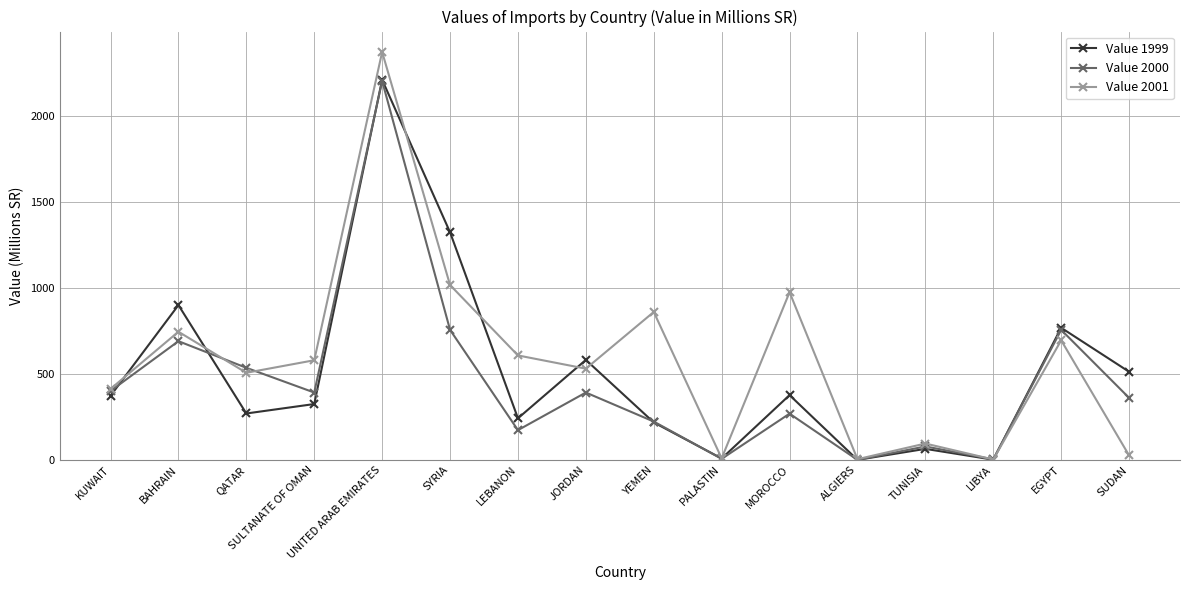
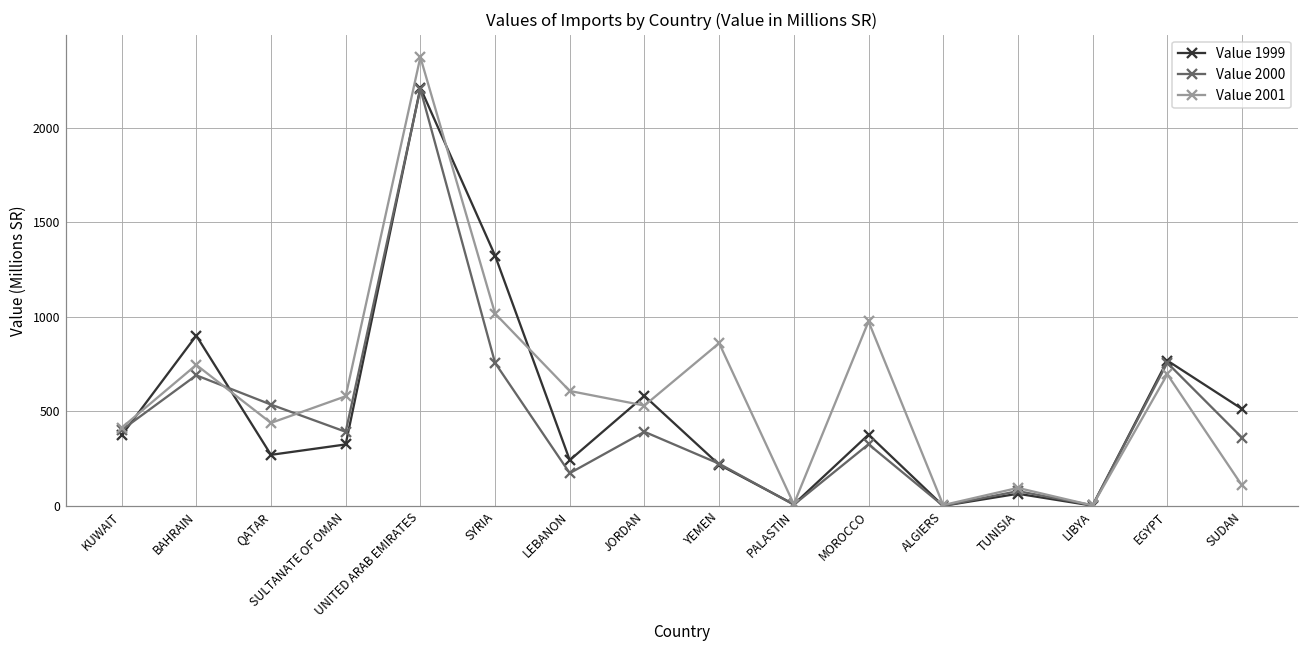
  {
    "Value 1999": {
      "KUWAIT": 370,
      "BAHRAIN": 900,
      "QATAR": 270,
      "SULTANATE OF OMAN": 330,
      "SYRIA": 1330,
      "LEBANON": 240,
      "JORDAN": 580,
      "MOROCCO": 380,
      "SUDAN": 510
    },
    "Value 2000": {
      "BAHRAIN": 690,
      "QATAR": 540,
      "SULTANATE OF OMAN": 390,
      "SYRIA": 760,
      "LEBANON": 170,
      "JORDAN": 390,
-     "MOROCCO": 270,
+     "MOROCCO": 330,
      "SUDAN": 360
    },
    "Value 2001": {
      "BAHRAIN": 750,
-     "QATAR": 510,
+     "QATAR": 440,
      "SULTANATE OF OMAN": 580,
      "UNITED ARAB EMIRATES": 2380,
      "SYRIA": 1020,
      "LEBANON": 610,
      "JORDAN": 530,
      "YEMEN": 860,
      "MOROCCO": 980,
      "TUNISIA": 100,
      "EGYPT": 700,
-     "SUDAN": 30
+     "SUDAN": 110
    }
  }
